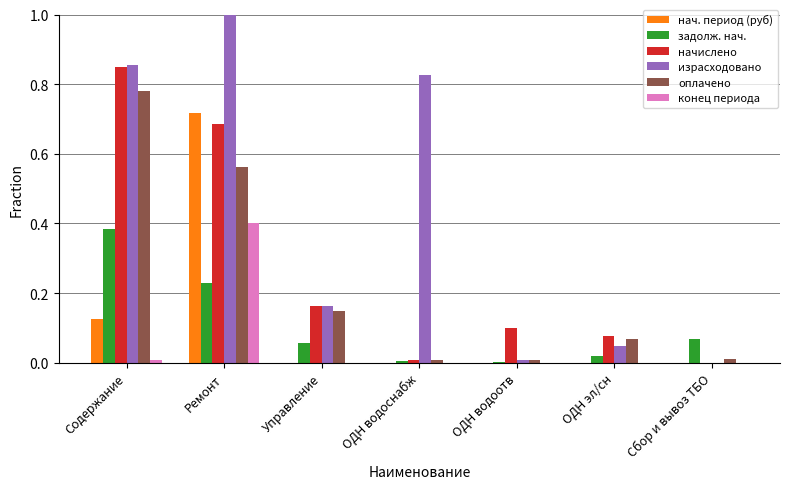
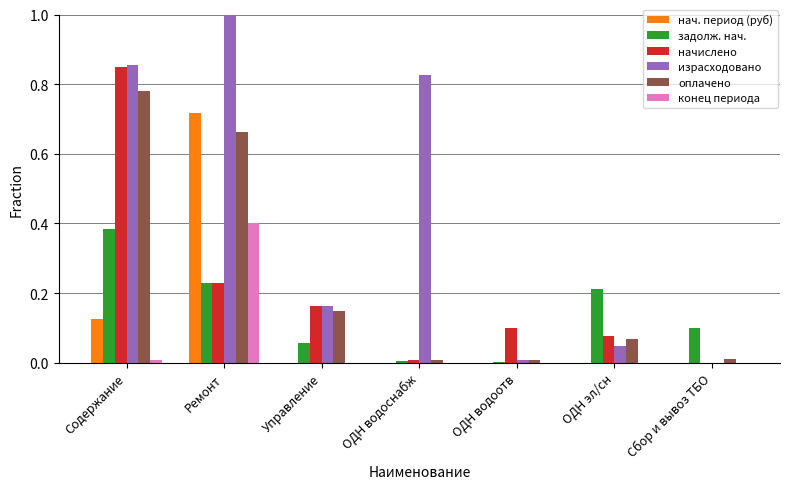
  {
    "нач. период (руб)": {
      "Содержание": 0.13,
      "Ремонт": 0.72,
      "Управление": 0.00
    },
    "задолж. нач.": {
      "Содержание": 0.38,
      "Ремонт": 0.23,
      "Управление": 0.06,
-     "ОДН эл/сн": 0.02,
-     "Сбор и вывоз ТБО": 0.07
+     "ОДН эл/сн": 0.21,
+     "Сбор и вывоз ТБО": 0.10
    },
    "начислено": {
      "Содержание": 0.85,
-     "Ремонт": 0.69,
+     "Ремонт": 0.23,
      "Управление": 0.16,
      "ОДН водоснабж": 0.01,
      "ОДН водоотв": 0.10,
      "ОДН эл/сн": 0.08
    },
    "израсходовано": {
      "Содержание": 0.85,
      "Ремонт": 1.00,
      "Управление": 0.16,
      "ОДН водоснабж": 0.83,
      "ОДН водоотв": 0.01,
      "ОДН эл/сн": 0.05,
      "Сбор и вывоз ТБО": 0.00
    },
    "оплачено": {
      "Содержание": 0.78,
-     "Ремонт": 0.56,
+     "Ремонт": 0.66,
      "Управление": 0.15,
      "ОДН водоснабж": 0.01,
      "ОДН водоотв": 0.01,
      "ОДН эл/сн": 0.07,
      "Сбор и вывоз ТБО": 0.01
    },
    "конец периода": {
      "Содержание": 0.01,
      "Ремонт": 0.40,
      "Управление": 0.00
    }
  }
